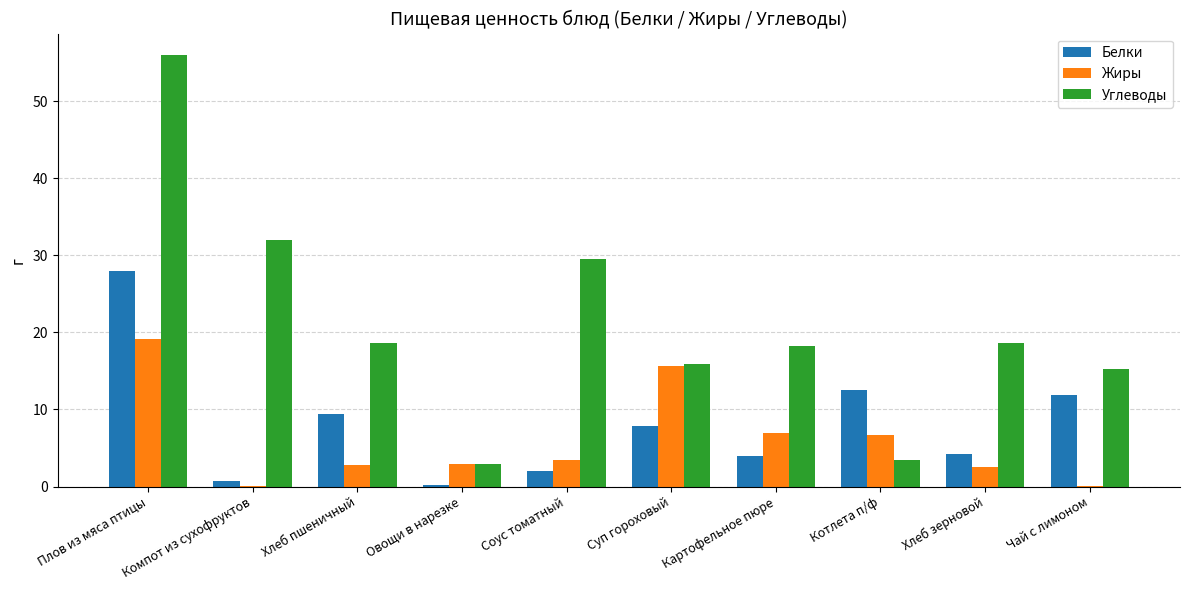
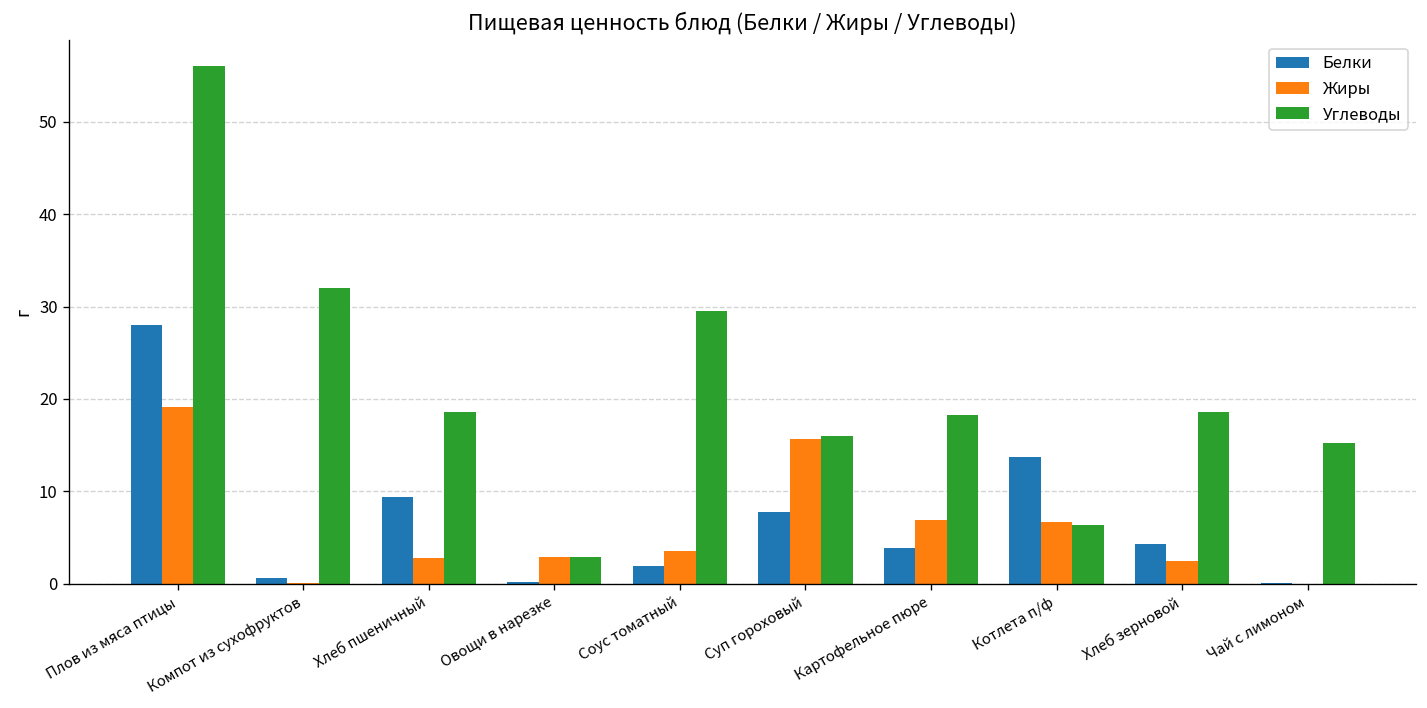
  {
    "Белки": {
      "Плов из мяса птицы": 28,
      "Компот из сухофруктов": 1,
      "Хлеб пшеничный": 9,
      "Соус томатный": 2,
      "Суп гороховый": 8,
      "Картофельное пюре": 4,
-     "Котлета п/ф": 13,
+     "Котлета п/ф": 14,
      "Хлеб зерновой": 4,
-     "Чай с лимоном": 12
+     "Чай с лимоном": 0
    },
    "Жиры": {
      "Плов из мяса птицы": 19,
      "Хлеб пшеничный": 3,
      "Овощи в нарезке": 3,
      "Соус томатный": 4,
      "Суп гороховый": 16,
      "Картофельное пюре": 7,
      "Котлета п/ф": 7,
      "Хлеб зерновой": 3
    },
    "Углеводы": {
      "Плов из мяса птицы": 56,
      "Компот из сухофруктов": 32,
      "Хлеб пшеничный": 19,
      "Овощи в нарезке": 3,
      "Соус томатный": 30,
      "Суп гороховый": 16,
      "Картофельное пюре": 18,
-     "Котлета п/ф": 3,
+     "Котлета п/ф": 6,
      "Хлеб зерновой": 19,
      "Чай с лимоном": 15
    }
  }
